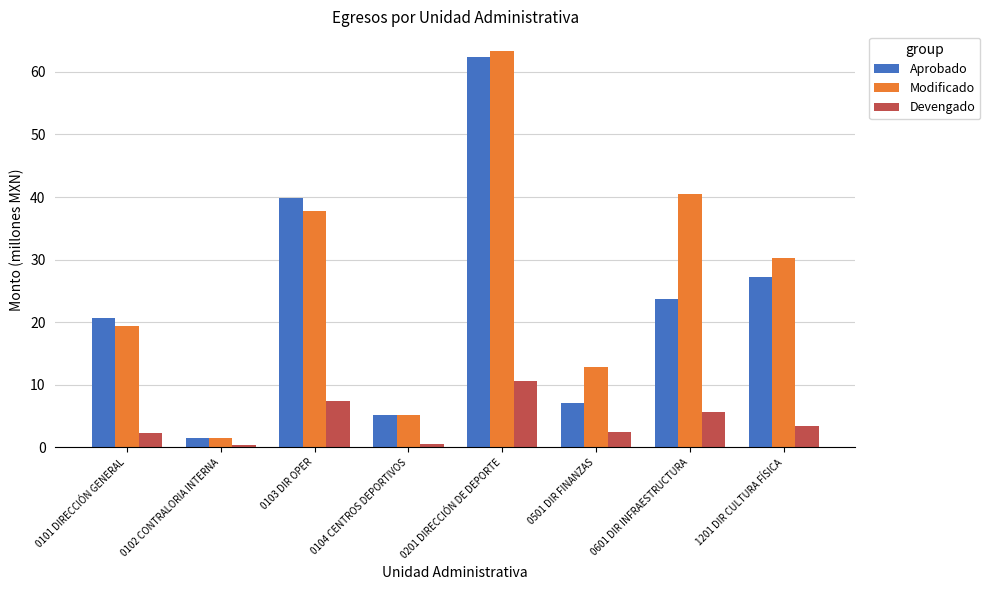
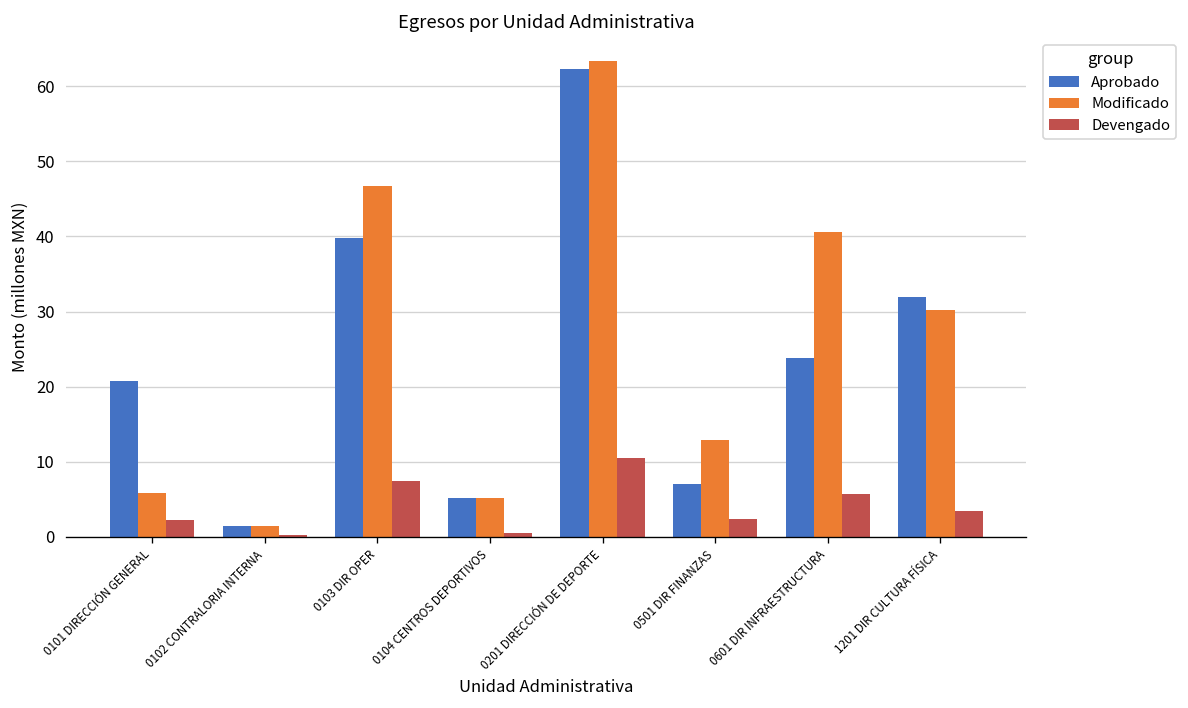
  {
    "Aprobado": {
      "0101 DIRECCIÓN GENERAL": 21,
      "0102 CONTRALORIA INTERNA": 1,
      "0103 DIR OPER": 40,
      "0104 CENTROS DEPORTIVOS": 5,
      "0201 DIRECCIÓN DE DEPORTE": 62,
      "0501 DIR FINANZAS": 7,
      "0601 DIR INFRAESTRUCTURA": 24,
-     "1201 DIR CULTURA FÍSICA": 27
+     "1201 DIR CULTURA FÍSICA": 32
    },
    "Modificado": {
-     "0101 DIRECCIÓN GENERAL": 19,
+     "0101 DIRECCIÓN GENERAL": 6,
      "0102 CONTRALORIA INTERNA": 1,
-     "0103 DIR OPER": 38,
+     "0103 DIR OPER": 47,
      "0104 CENTROS DEPORTIVOS": 5,
      "0201 DIRECCIÓN DE DEPORTE": 63,
      "0501 DIR FINANZAS": 13,
      "0601 DIR INFRAESTRUCTURA": 41,
      "1201 DIR CULTURA FÍSICA": 30
    },
    "Devengado": {
      "0101 DIRECCIÓN GENERAL": 2,
      "0103 DIR OPER": 7,
      "0104 CENTROS DEPORTIVOS": 0,
      "0201 DIRECCIÓN DE DEPORTE": 11,
      "0501 DIR FINANZAS": 2,
      "0601 DIR INFRAESTRUCTURA": 6,
      "1201 DIR CULTURA FÍSICA": 3
    }
  }
